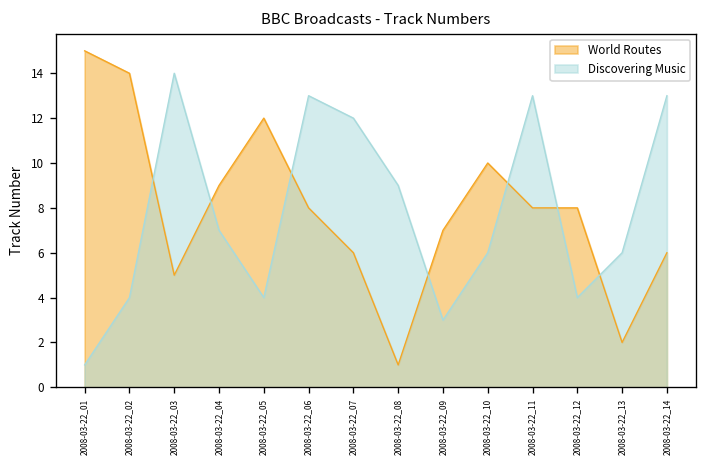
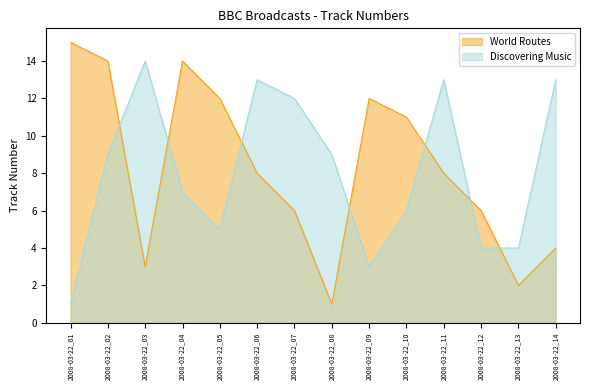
  {
    "World Routes": {
      "2008-03-22_01": 15,
      "2008-03-22_02": 14,
-     "2008-03-22_03": 5,
-     "2008-03-22_04": 9,
+     "2008-03-22_03": 3,
+     "2008-03-22_04": 14,
      "2008-03-22_05": 12,
      "2008-03-22_06": 8,
      "2008-03-22_07": 6,
      "2008-03-22_08": 1,
-     "2008-03-22_09": 7,
-     "2008-03-22_10": 10,
+     "2008-03-22_09": 12,
+     "2008-03-22_10": 11,
      "2008-03-22_11": 8,
-     "2008-03-22_12": 8,
+     "2008-03-22_12": 6,
      "2008-03-22_13": 2,
-     "2008-03-22_14": 6
+     "2008-03-22_14": 4
    },
    "Discovering Music": {
      "2008-03-22_01": 1,
-     "2008-03-22_02": 4,
+     "2008-03-22_02": 9,
      "2008-03-22_03": 14,
      "2008-03-22_04": 7,
-     "2008-03-22_05": 4,
+     "2008-03-22_05": 5,
      "2008-03-22_06": 13,
      "2008-03-22_07": 12,
      "2008-03-22_08": 9,
      "2008-03-22_09": 3,
      "2008-03-22_10": 6,
      "2008-03-22_11": 13,
      "2008-03-22_12": 4,
-     "2008-03-22_13": 6,
+     "2008-03-22_13": 4,
      "2008-03-22_14": 13
    }
  }
